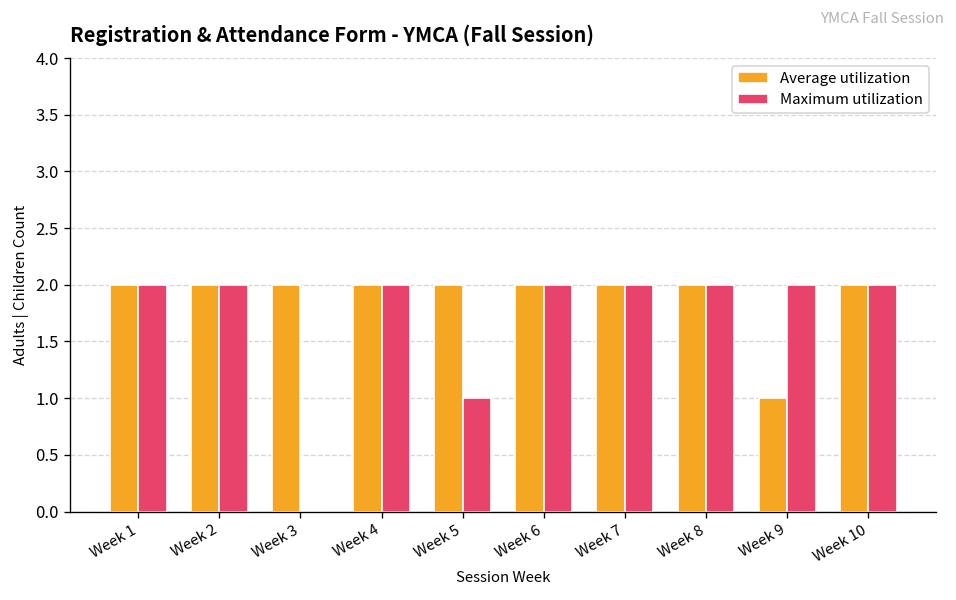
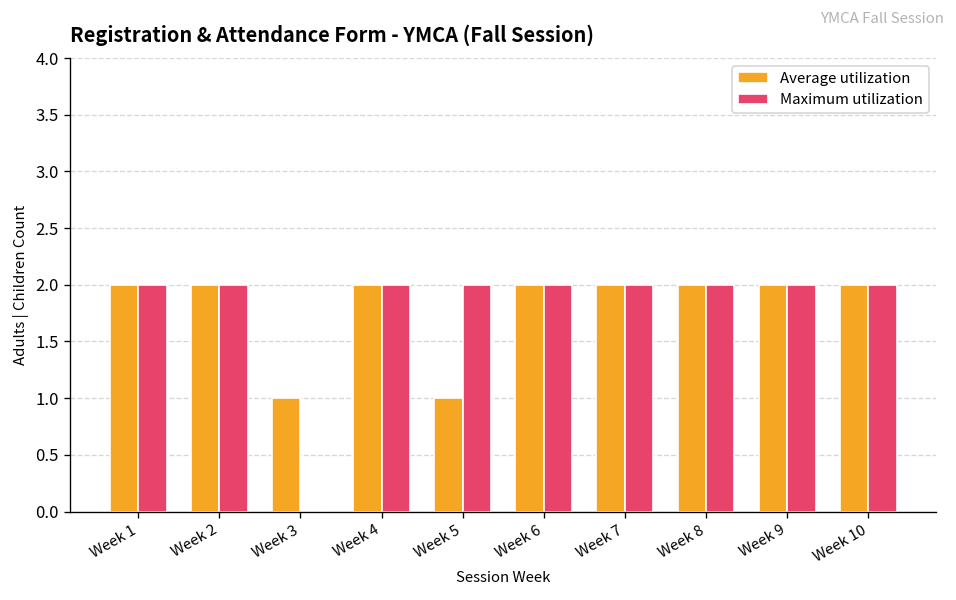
  {
    "Average utilization": {
      "Week 1": 2,
      "Week 2": 2,
-     "Week 3": 2,
+     "Week 3": 1,
      "Week 4": 2,
-     "Week 5": 2,
+     "Week 5": 1,
      "Week 6": 2,
      "Week 7": 2,
      "Week 8": 2,
-     "Week 9": 1,
+     "Week 9": 2,
      "Week 10": 2
    },
    "Maximum utilization": {
      "Week 1": 2,
      "Week 2": 2,
      "Week 3": 0,
      "Week 4": 2,
-     "Week 5": 1,
+     "Week 5": 2,
      "Week 6": 2,
      "Week 7": 2,
      "Week 8": 2,
      "Week 9": 2,
      "Week 10": 2
    }
  }
